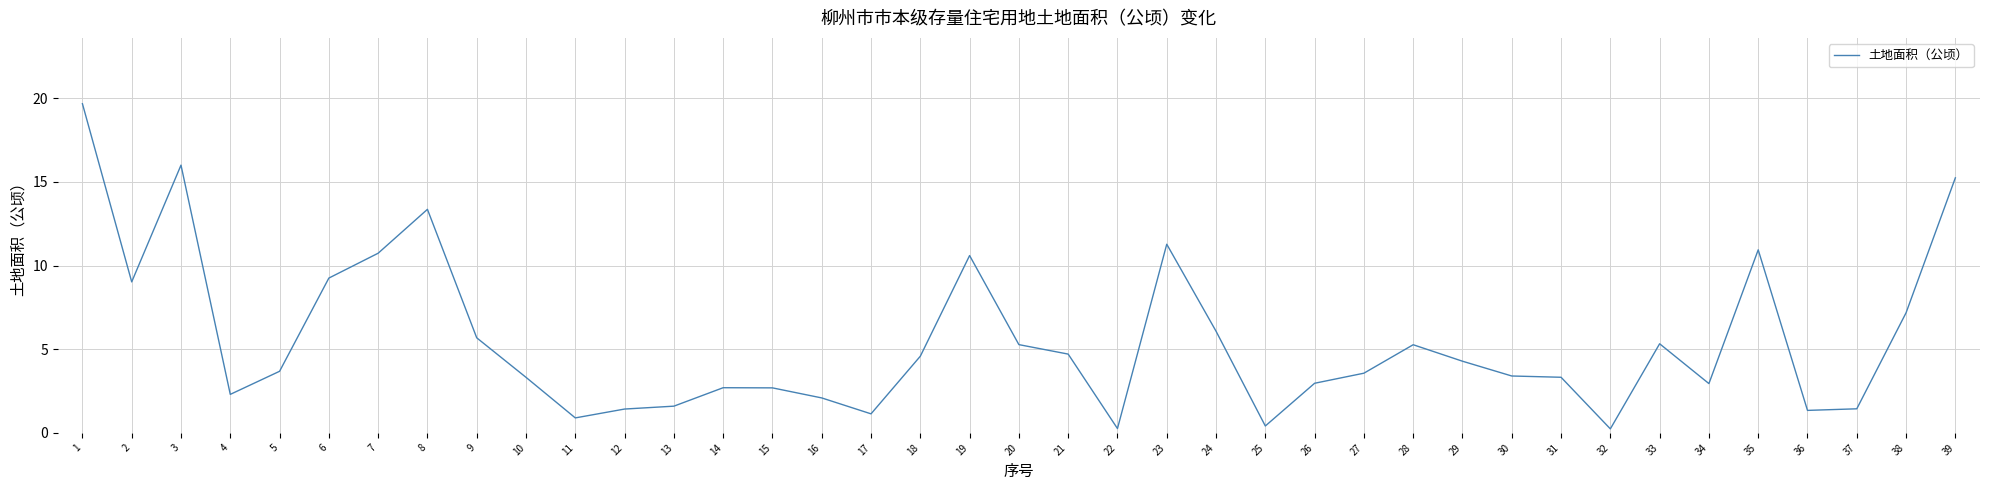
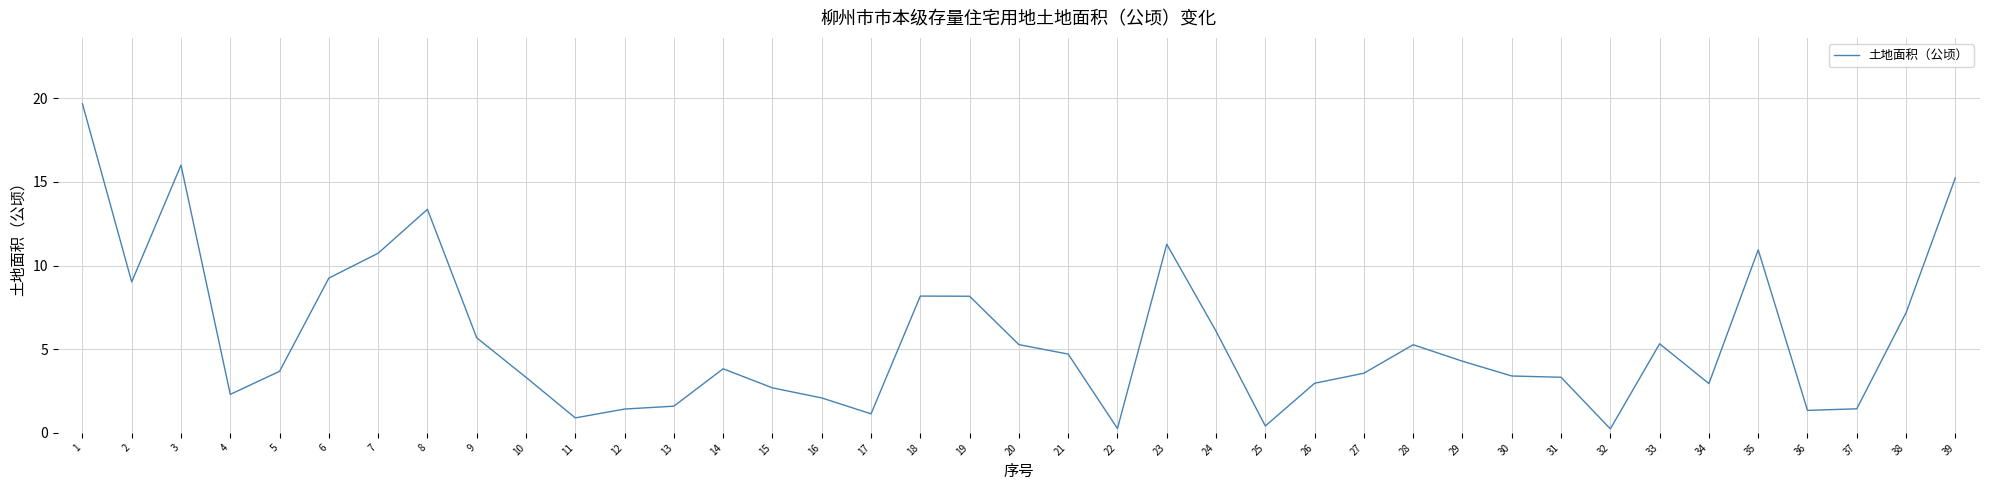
  {
    "1": 19.7,
    "2": 9.0,
    "3": 16.0,
    "4": 2.3,
    "5": 3.7,
    "6": 9.2,
    "7": 10.7,
    "8": 13.4,
    "9": 5.7,
    "10": 3.3,
    "11": 0.9,
    "12": 1.4,
    "13": 1.6,
-   "14": 2.7,
+   "14": 3.8,
    "15": 2.7,
    "16": 2.1,
    "17": 1.1,
-   "18": 4.6,
-   "19": 10.6,
+   "18": 8.2,
+   "19": 8.2,
    "20": 5.3,
    "21": 4.7,
    "22": 0.3,
    "23": 11.3,
    "24": 6.1,
    "25": 0.4,
    "26": 3.0,
    "27": 3.6,
    "28": 5.3,
    "29": 4.3,
    "30": 3.4,
    "31": 3.3,
    "32": 0.2,
    "33": 5.3,
    "34": 2.9,
    "35": 10.9,
    "36": 1.3,
    "37": 1.4,
    "38": 7.2,
    "39": 15.2
  }
